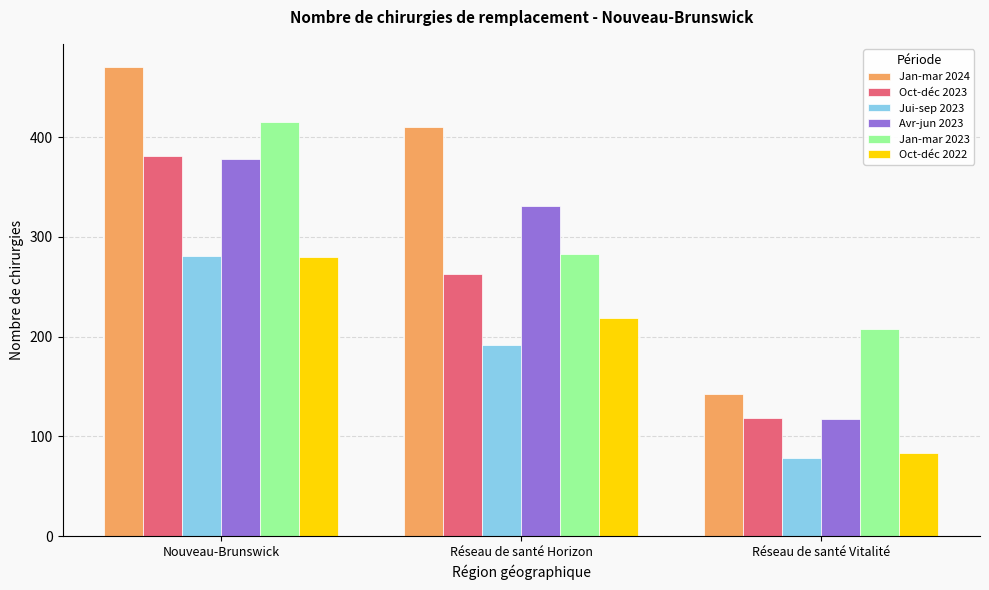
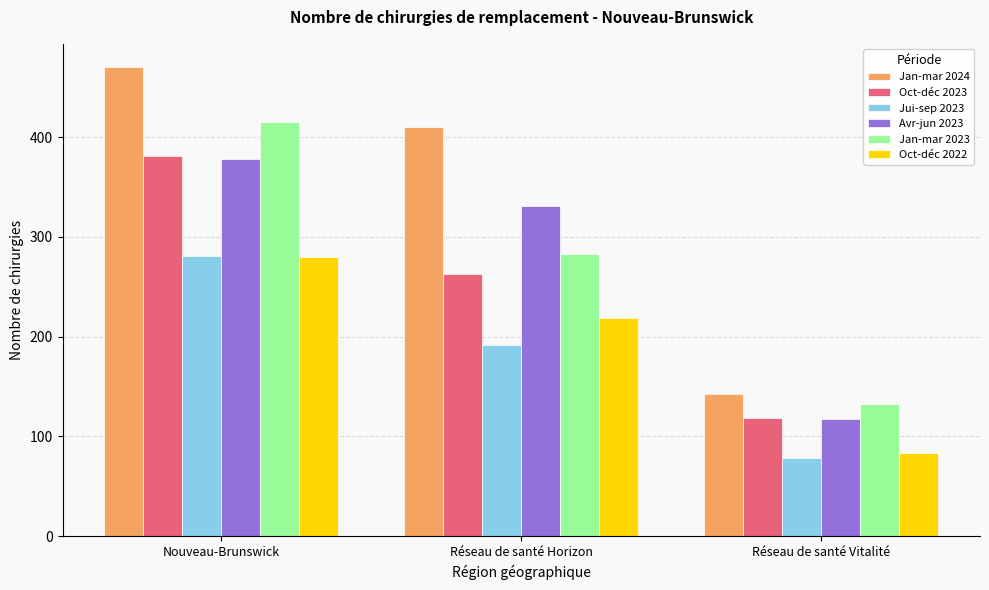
  {
    "Jan-mar 2024": {
      "Nouveau-Brunswick": 470,
      "Réseau de santé Horizon": 410,
      "Réseau de santé Vitalité": 140
    },
    "Oct-déc 2023": {
      "Nouveau-Brunswick": 380,
      "Réseau de santé Horizon": 260,
      "Réseau de santé Vitalité": 120
    },
    "Jui-sep 2023": {
      "Nouveau-Brunswick": 280,
      "Réseau de santé Horizon": 190,
      "Réseau de santé Vitalité": 80
    },
    "Avr-jun 2023": {
      "Nouveau-Brunswick": 380,
      "Réseau de santé Horizon": 330,
      "Réseau de santé Vitalité": 120
    },
    "Jan-mar 2023": {
      "Nouveau-Brunswick": 420,
      "Réseau de santé Horizon": 280,
-     "Réseau de santé Vitalité": 210
+     "Réseau de santé Vitalité": 130
    },
    "Oct-déc 2022": {
      "Nouveau-Brunswick": 280,
      "Réseau de santé Horizon": 220,
      "Réseau de santé Vitalité": 80
    }
  }
